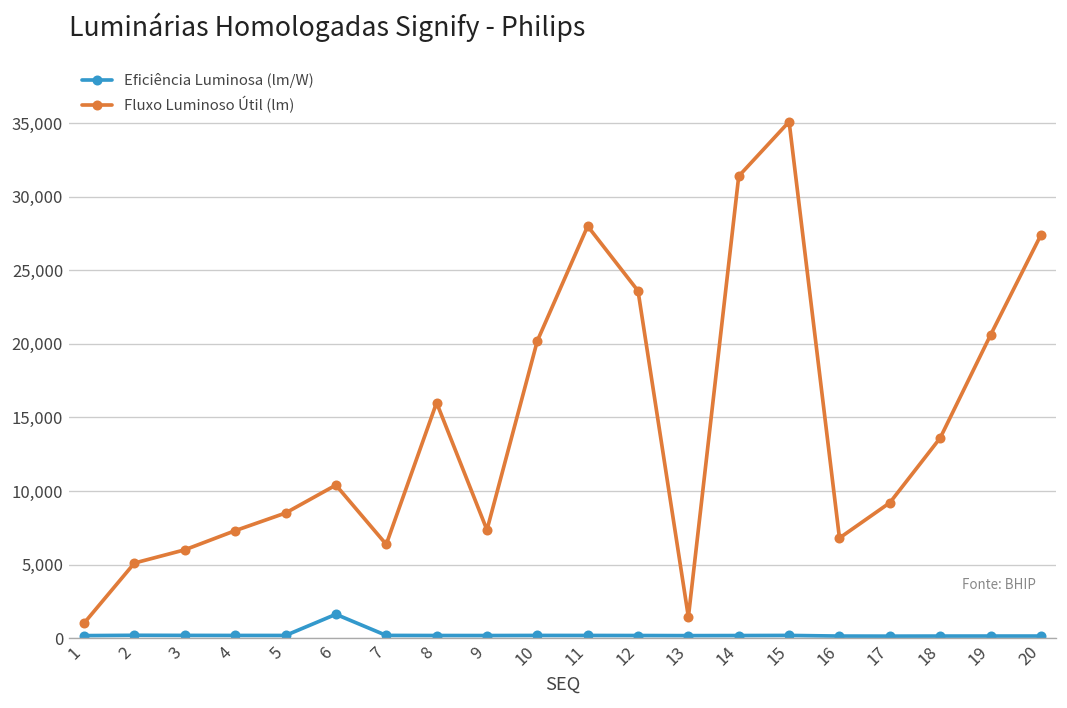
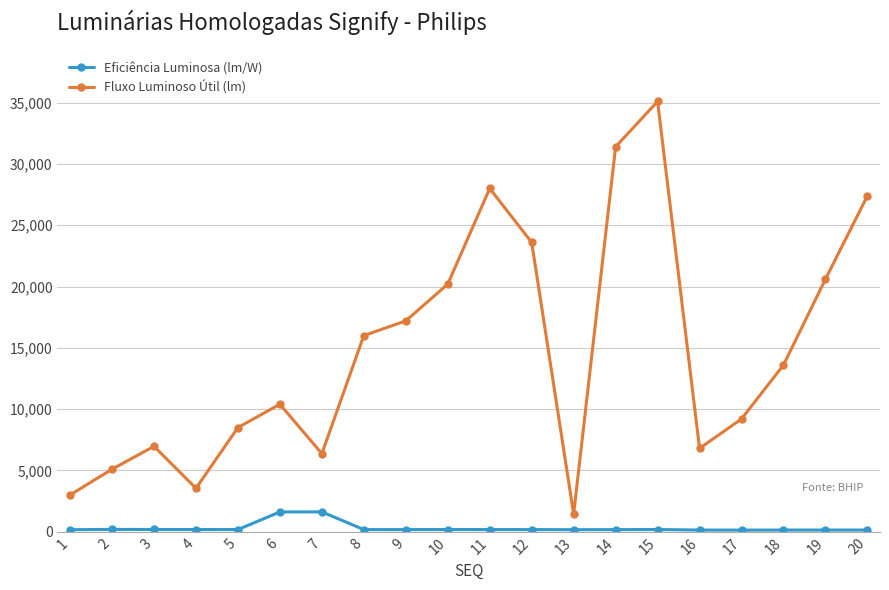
  {
    "Eficiência Luminosa (lm/W)": {
      "1": "200",
      "2": "200",
      "3": "200",
      "4": "200",
      "5": "200",
      "6": "1,600",
-     "7": "200",
+     "7": "1,600",
      "8": "200",
      "9": "200",
      "10": "200",
      "11": "200",
      "12": "200",
      "13": "200",
      "14": "200",
      "15": "200",
      "16": "100",
      "17": "100",
      "18": "100",
      "19": "100",
      "20": "100"
    },
    "Fluxo Luminoso Útil (lm)": {
-     "1": "1,000",
+     "1": "3,000",
      "2": "5,100",
-     "3": "6,000",
-     "4": "7,300",
+     "3": "7,000",
+     "4": "3,500",
      "5": "8,500",
      "6": "10,400",
      "7": "6,400",
      "8": "16,000",
-     "9": "7,400",
+     "9": "17,200",
      "10": "20,200",
      "11": "28,000",
      "12": "23,600",
      "13": "1,400",
      "14": "31,400",
      "15": "35,100",
      "16": "6,800",
      "17": "9,200",
      "18": "13,600",
      "19": "20,600",
      "20": "27,400"
    }
  }
